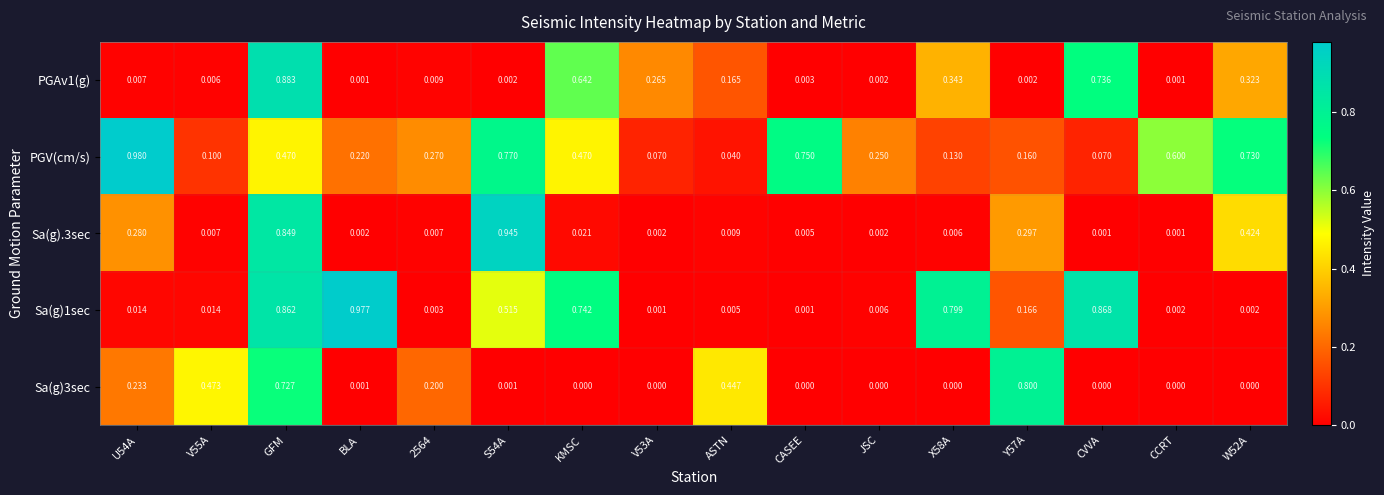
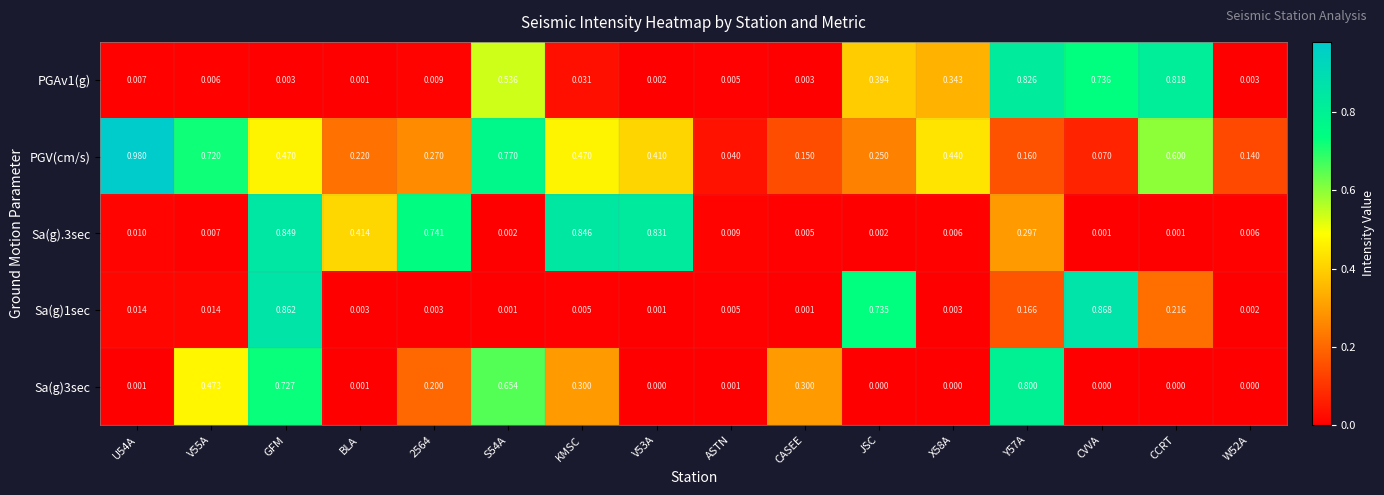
  {
    "PGAv1(g)": {
      "U54A": 0.007,
      "V55A": 0.006,
-     "GFM": 0.883,
+     "GFM": 0.003,
      "BLA": 0.001,
      "2564": 0.009,
-     "S54A": 0.002,
-     "KMSC": 0.642,
-     "V53A": 0.265,
-     "ASTN": 0.165,
+     "S54A": 0.536,
+     "KMSC": 0.031,
+     "V53A": 0.002,
+     "ASTN": 0.005,
      "CASEE": 0.003,
-     "JSC": 0.002,
+     "JSC": 0.394,
      "X58A": 0.343,
-     "Y57A": 0.002,
+     "Y57A": 0.826,
      "CVVA": 0.736,
-     "CCRT": 0.001,
-     "W52A": 0.323
+     "CCRT": 0.818,
+     "W52A": 0.003
    },
    "PGV(cm/s)": {
      "U54A": 0.980,
-     "V55A": 0.100,
+     "V55A": 0.720,
      "GFM": 0.470,
      "BLA": 0.220,
      "2564": 0.270,
      "S54A": 0.770,
      "KMSC": 0.470,
-     "V53A": 0.070,
+     "V53A": 0.410,
      "ASTN": 0.040,
-     "CASEE": 0.750,
+     "CASEE": 0.150,
      "JSC": 0.250,
-     "X58A": 0.130,
+     "X58A": 0.440,
      "Y57A": 0.160,
      "CVVA": 0.070,
      "CCRT": 0.600,
-     "W52A": 0.730
+     "W52A": 0.140
    },
    "Sa(g).3sec": {
-     "U54A": 0.280,
+     "U54A": 0.010,
      "V55A": 0.007,
      "GFM": 0.849,
-     "BLA": 0.002,
-     "2564": 0.007,
-     "S54A": 0.945,
-     "KMSC": 0.021,
-     "V53A": 0.002,
+     "BLA": 0.414,
+     "2564": 0.741,
+     "S54A": 0.002,
+     "KMSC": 0.846,
+     "V53A": 0.831,
      "ASTN": 0.009,
      "CASEE": 0.005,
      "JSC": 0.002,
      "X58A": 0.006,
      "Y57A": 0.297,
      "CVVA": 0.001,
      "CCRT": 0.001,
-     "W52A": 0.424
+     "W52A": 0.006
    },
    "Sa(g)1sec": {
      "U54A": 0.014,
      "V55A": 0.014,
      "GFM": 0.862,
-     "BLA": 0.977,
+     "BLA": 0.003,
      "2564": 0.003,
-     "S54A": 0.515,
-     "KMSC": 0.742,
+     "S54A": 0.001,
+     "KMSC": 0.005,
      "V53A": 0.001,
      "ASTN": 0.005,
      "CASEE": 0.001,
-     "JSC": 0.006,
-     "X58A": 0.799,
+     "JSC": 0.735,
+     "X58A": 0.003,
      "Y57A": 0.166,
      "CVVA": 0.868,
-     "CCRT": 0.002,
+     "CCRT": 0.216,
      "W52A": 0.002
    },
    "Sa(g)3sec": {
-     "U54A": 0.233,
+     "U54A": 0.001,
      "V55A": 0.473,
      "GFM": 0.727,
      "BLA": 0.001,
      "2564": 0.200,
-     "S54A": 0.001,
-     "KMSC": 0.000,
+     "S54A": 0.654,
+     "KMSC": 0.300,
      "V53A": 0.000,
-     "ASTN": 0.447,
-     "CASEE": 0.000,
+     "ASTN": 0.001,
+     "CASEE": 0.300,
      "JSC": 0.000,
      "X58A": 0.000,
      "Y57A": 0.800,
      "CVVA": 0.000,
      "CCRT": 0.000,
      "W52A": 0.000
    }
  }
